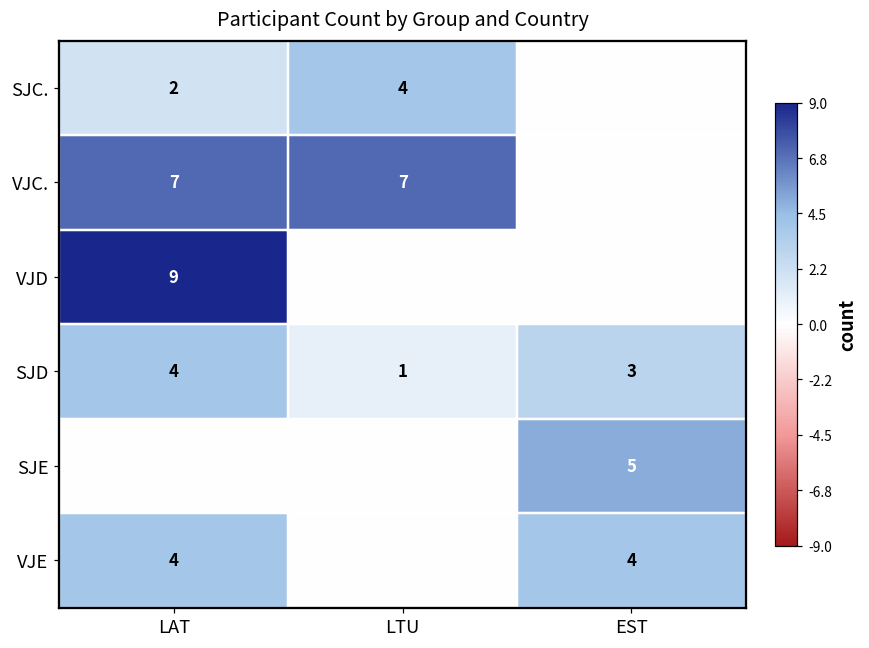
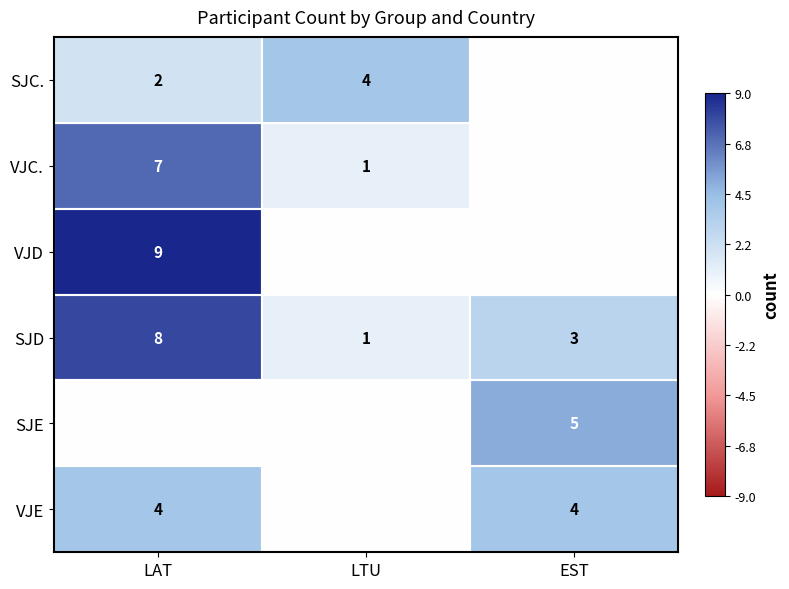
  {
    "SJC.": {
      "LAT": 2,
      "LTU": 4
    },
    "VJC.": {
      "LAT": 7,
-     "LTU": 7
+     "LTU": 1
    },
    "VJD": {
      "LAT": 9
    },
    "SJD": {
-     "LAT": 4,
+     "LAT": 8,
      "LTU": 1,
      "EST": 3
    },
    "SJE": {
      "EST": 5
    },
    "VJE": {
      "LAT": 4,
      "EST": 4
    }
  }
